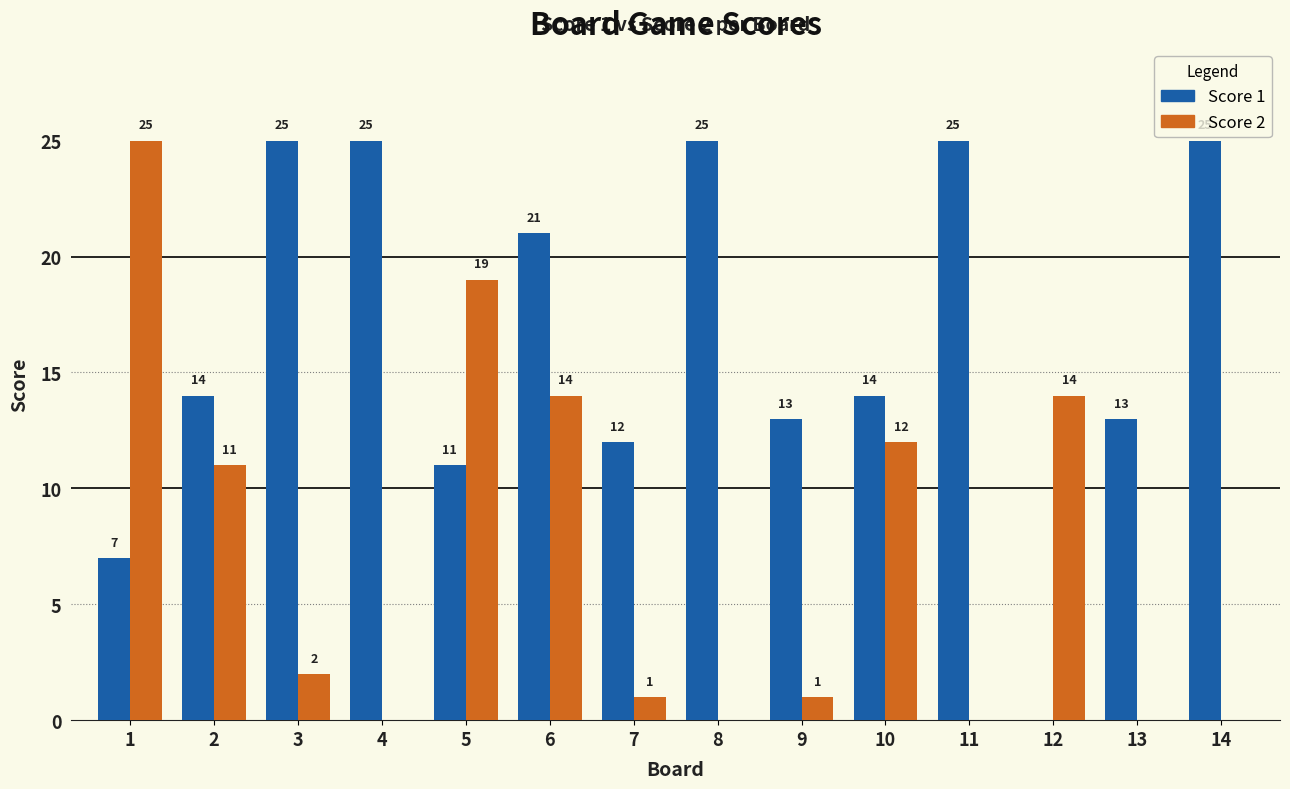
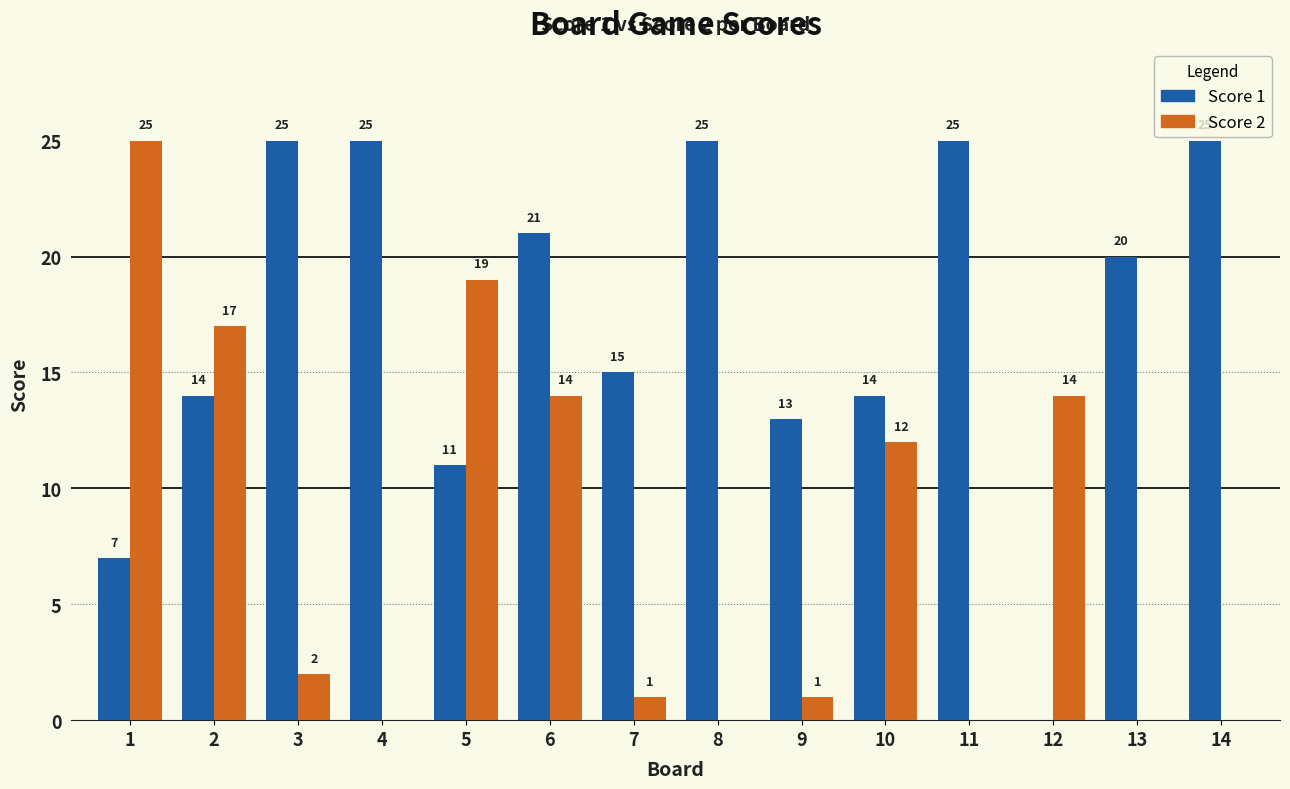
  {
    "Score 1": {
      "1": 7,
      "2": 14,
      "3": 25,
      "4": 25,
      "5": 11,
      "6": 21,
-     "7": 12,
+     "7": 15,
      "8": 25,
      "9": 13,
      "10": 14,
      "11": 25,
-     "13": 13
+     "13": 20
    },
    "Score 2": {
      "1": 25,
-     "2": 11,
+     "2": 17,
      "3": 2,
      "5": 19,
      "6": 14,
      "7": 1,
      "9": 1,
      "10": 12,
      "12": 14
    }
  }
